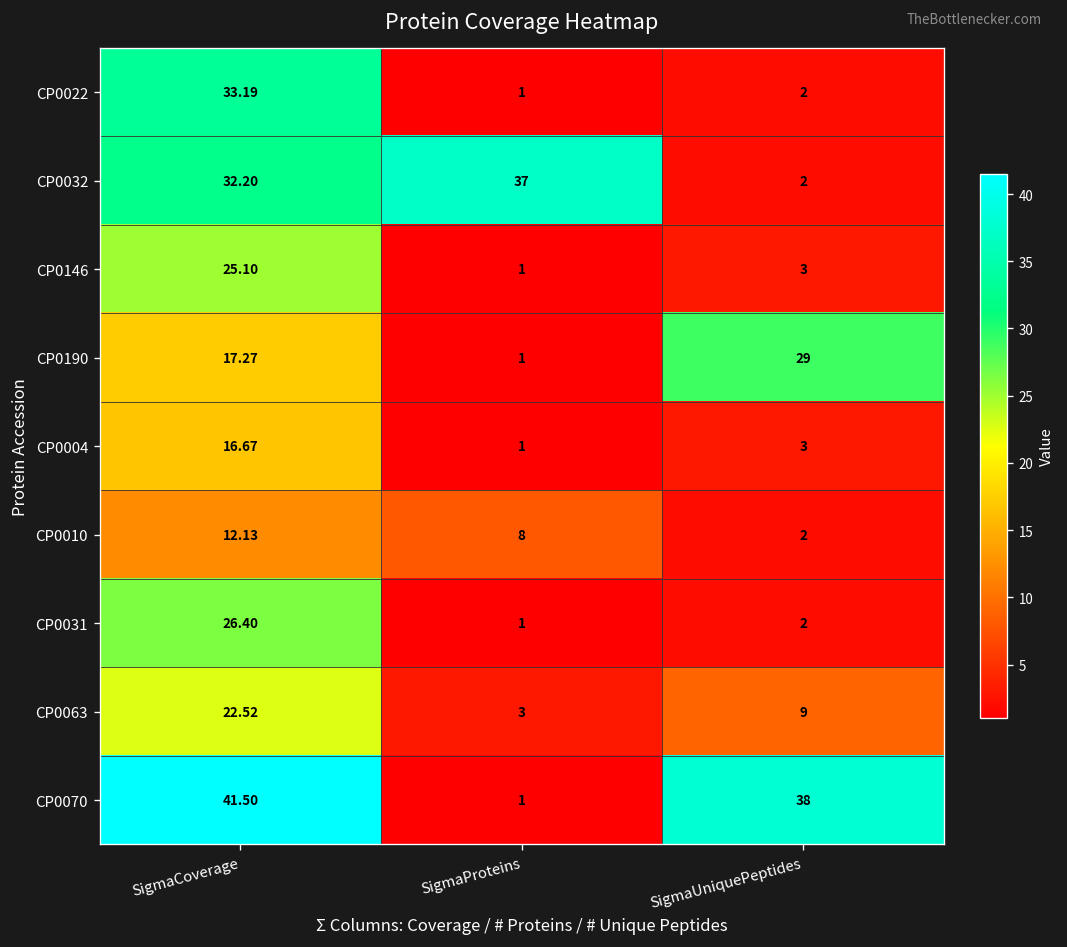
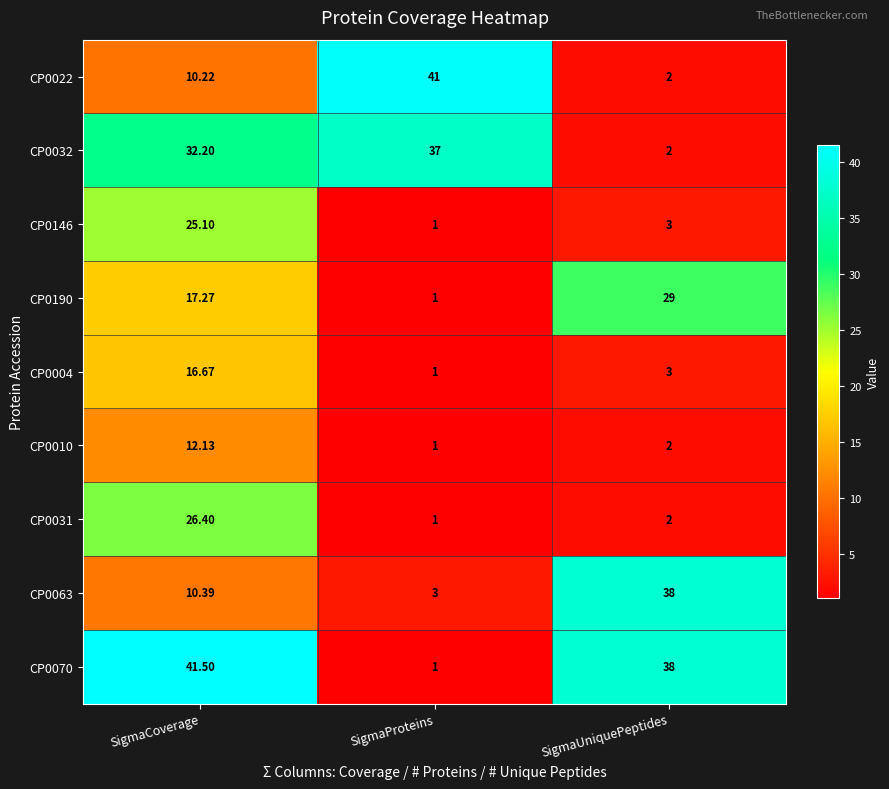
  {
    "CP0022": {
-     "SigmaCoverage": 33.19,
-     "SigmaProteins": 1,
+     "SigmaCoverage": 10.22,
+     "SigmaProteins": 41,
      "SigmaUniquePeptides": 2
    },
    "CP0032": {
      "SigmaCoverage": 32.20,
      "SigmaProteins": 37,
      "SigmaUniquePeptides": 2
    },
    "CP0146": {
      "SigmaCoverage": 25.10,
      "SigmaProteins": 1,
      "SigmaUniquePeptides": 3
    },
    "CP0190": {
      "SigmaCoverage": 17.27,
      "SigmaProteins": 1,
      "SigmaUniquePeptides": 29
    },
    "CP0004": {
      "SigmaCoverage": 16.67,
      "SigmaProteins": 1,
      "SigmaUniquePeptides": 3
    },
    "CP0010": {
      "SigmaCoverage": 12.13,
-     "SigmaProteins": 8,
+     "SigmaProteins": 1,
      "SigmaUniquePeptides": 2
    },
    "CP0031": {
      "SigmaCoverage": 26.40,
      "SigmaProteins": 1,
      "SigmaUniquePeptides": 2
    },
    "CP0063": {
-     "SigmaCoverage": 22.52,
+     "SigmaCoverage": 10.39,
      "SigmaProteins": 3,
-     "SigmaUniquePeptides": 9
+     "SigmaUniquePeptides": 38
    },
    "CP0070": {
      "SigmaCoverage": 41.50,
      "SigmaProteins": 1,
      "SigmaUniquePeptides": 38
    }
  }
